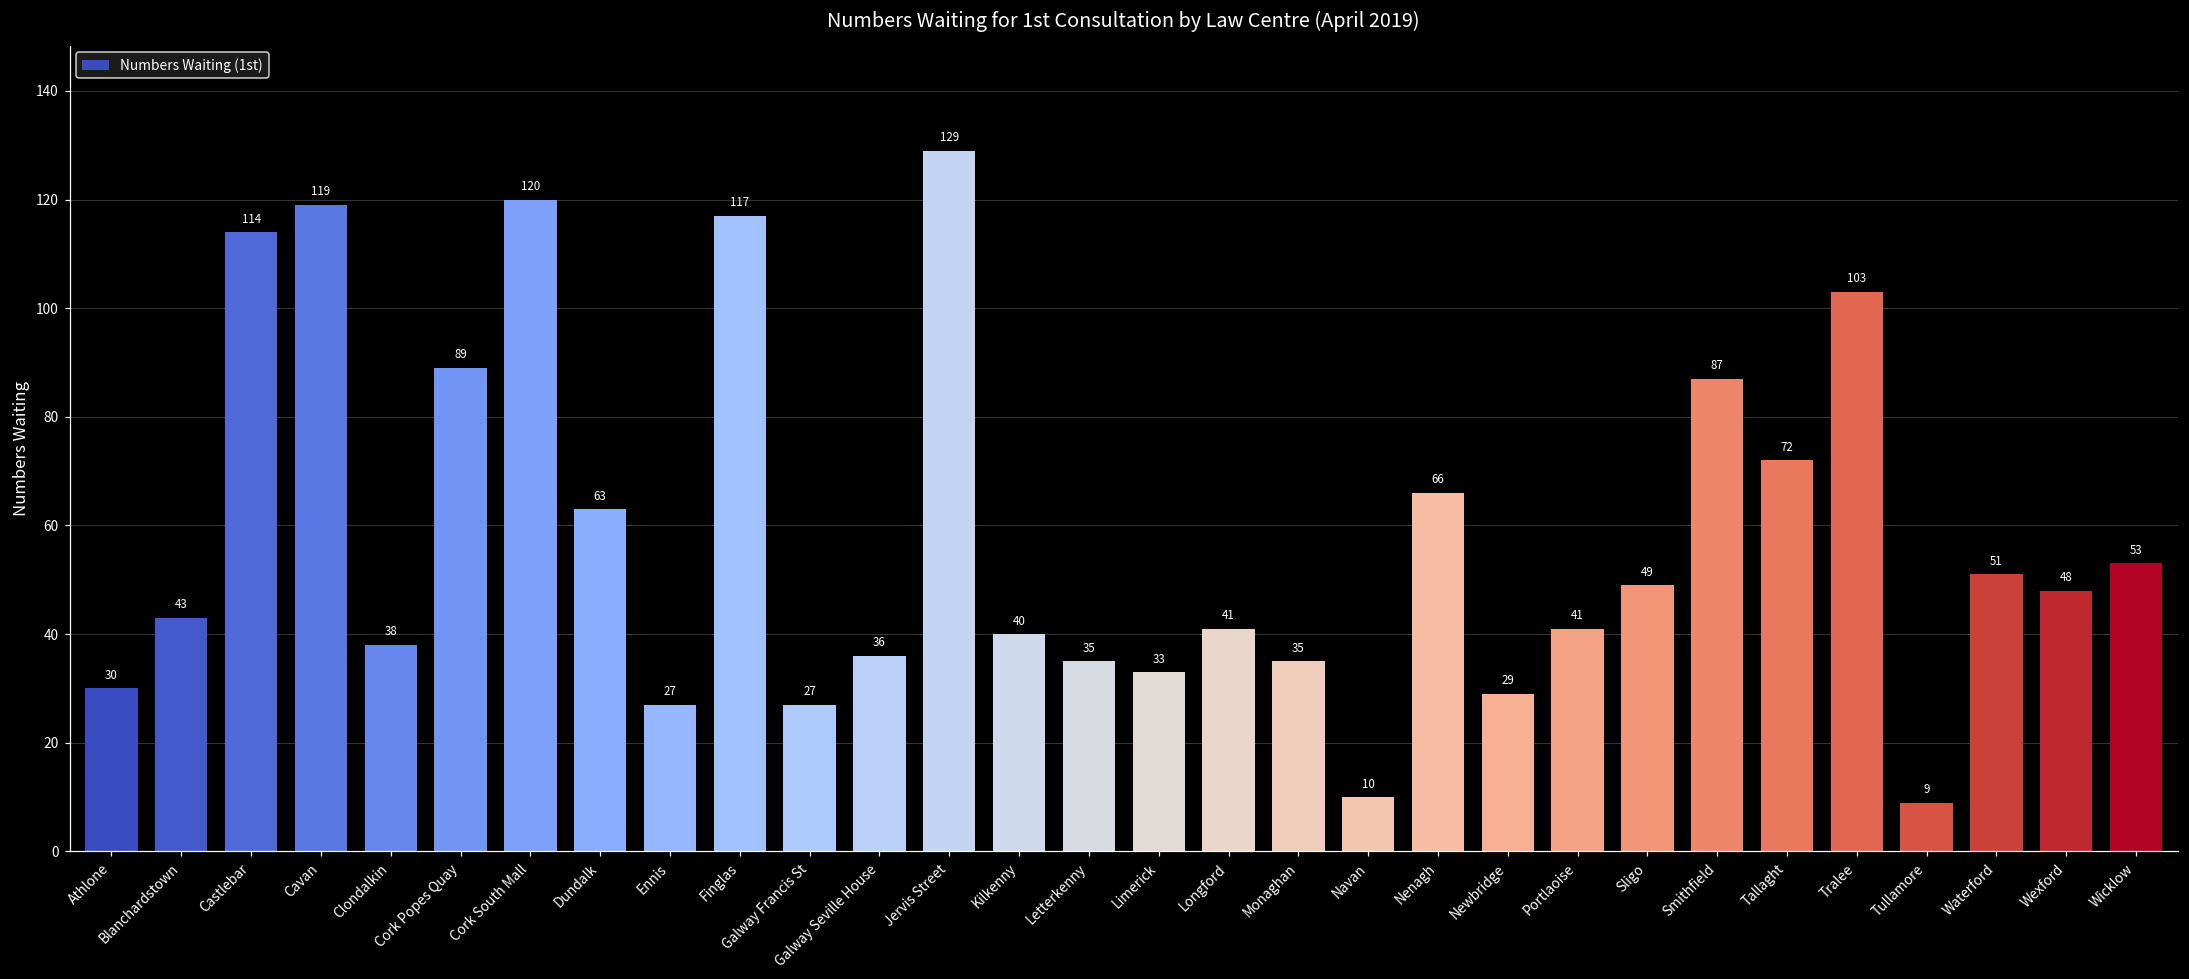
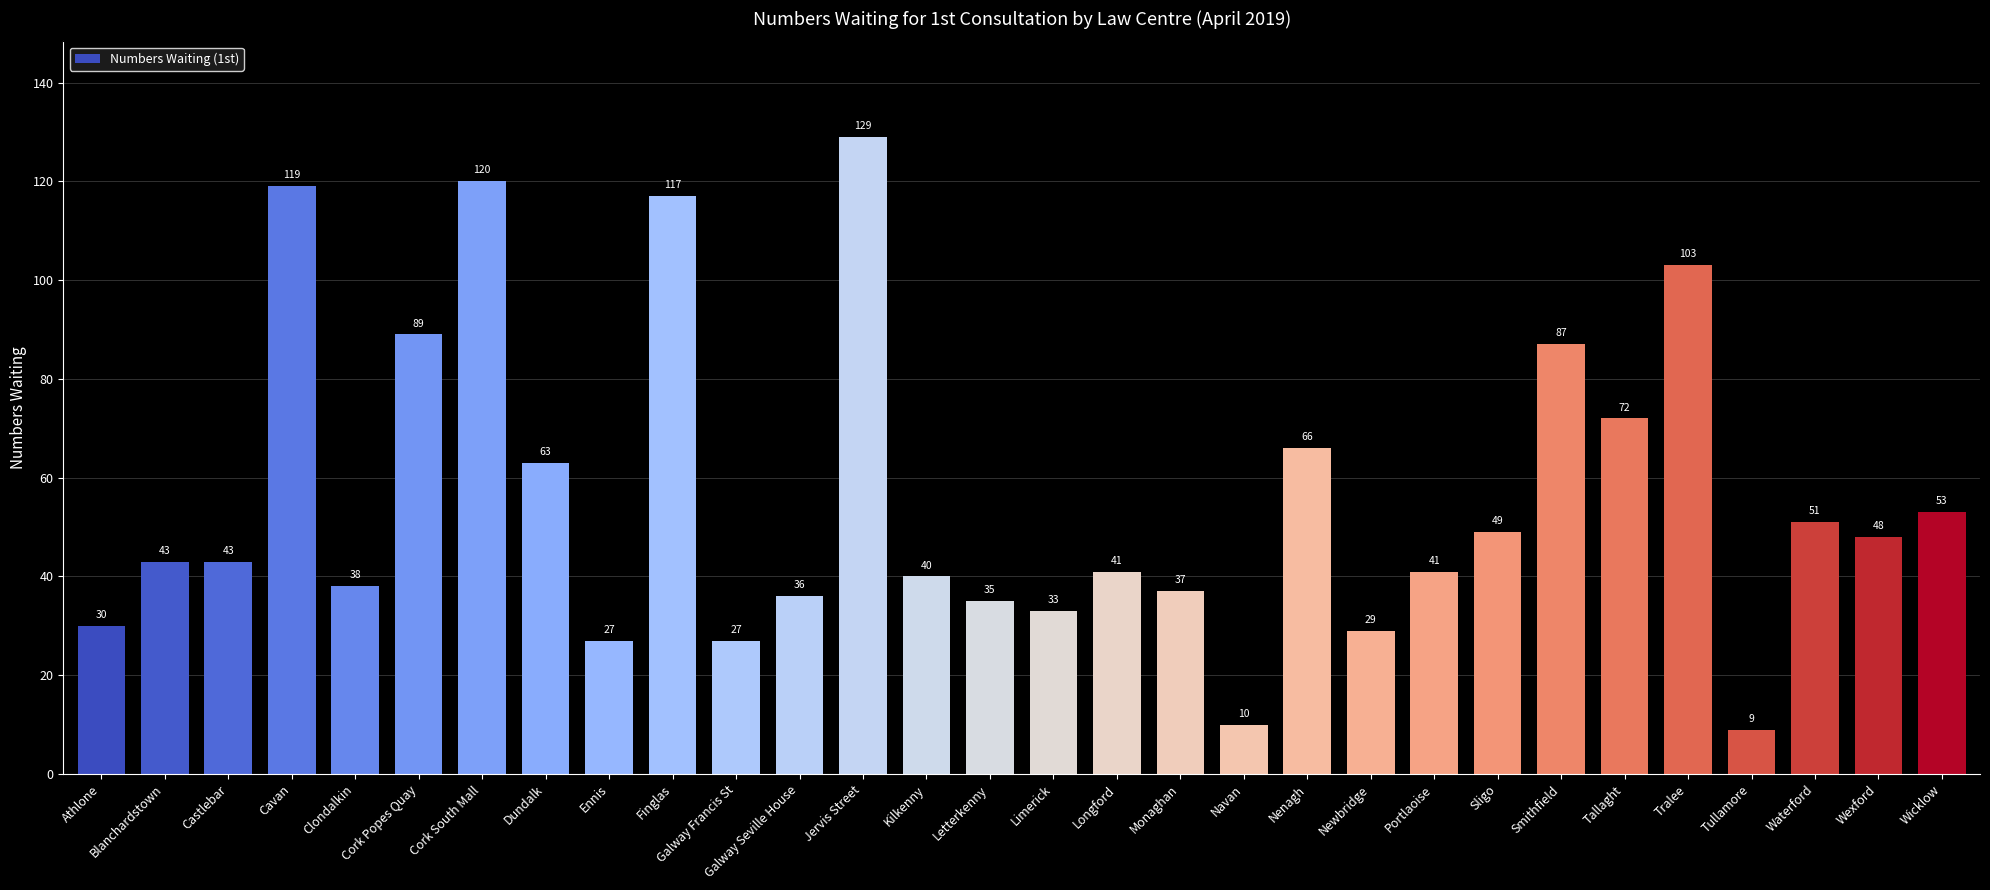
  {
    "Athlone": 30,
    "Blanchardstown": 43,
-   "Castlebar": 114,
+   "Castlebar": 43,
    "Cavan": 119,
    "Clondalkin": 38,
    "Cork Popes Quay": 89,
    "Cork South Mall": 120,
    "Dundalk": 63,
    "Ennis": 27,
    "Finglas": 117,
    "Galway Francis St": 27,
    "Galway Seville House": 36,
    "Jervis Street": 129,
    "Kilkenny": 40,
    "Letterkenny": 35,
    "Limerick": 33,
    "Longford": 41,
-   "Monaghan": 35,
+   "Monaghan": 37,
    "Navan": 10,
    "Nenagh": 66,
    "Newbridge": 29,
    "Portlaoise": 41,
    "Sligo": 49,
    "Smithfield": 87,
    "Tallaght": 72,
    "Tralee": 103,
    "Tullamore": 9,
    "Waterford": 51,
    "Wexford": 48,
    "Wicklow": 53
  }
